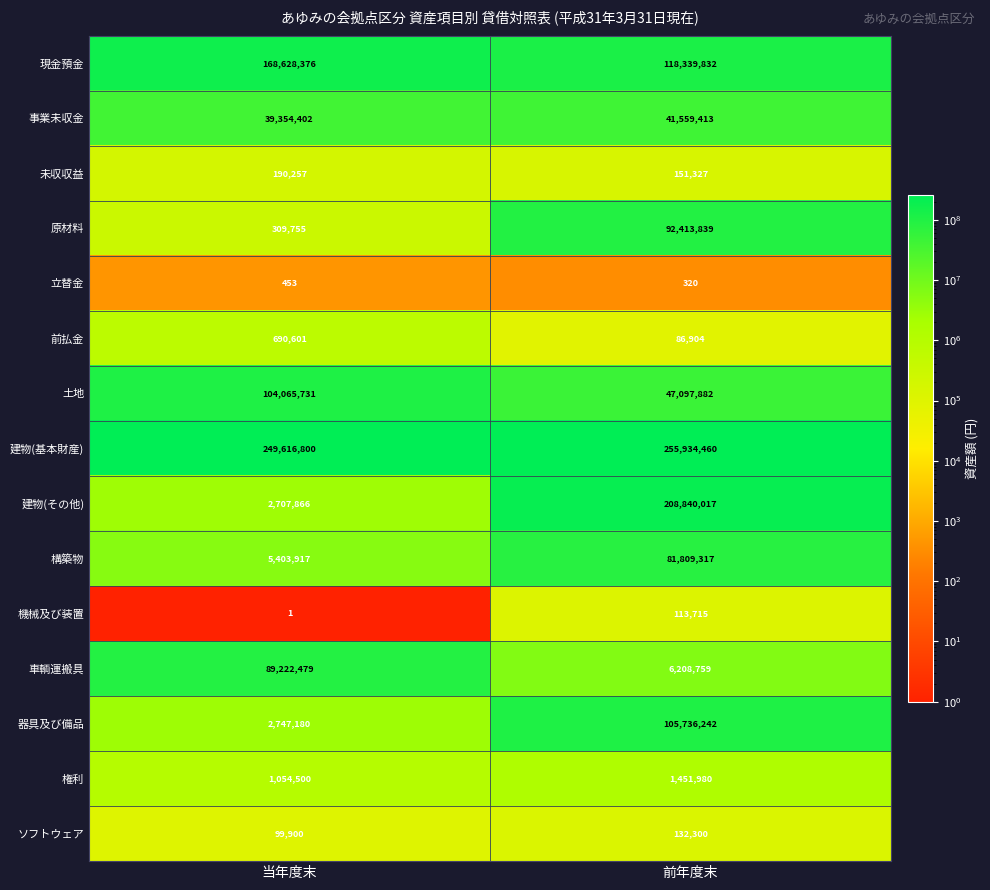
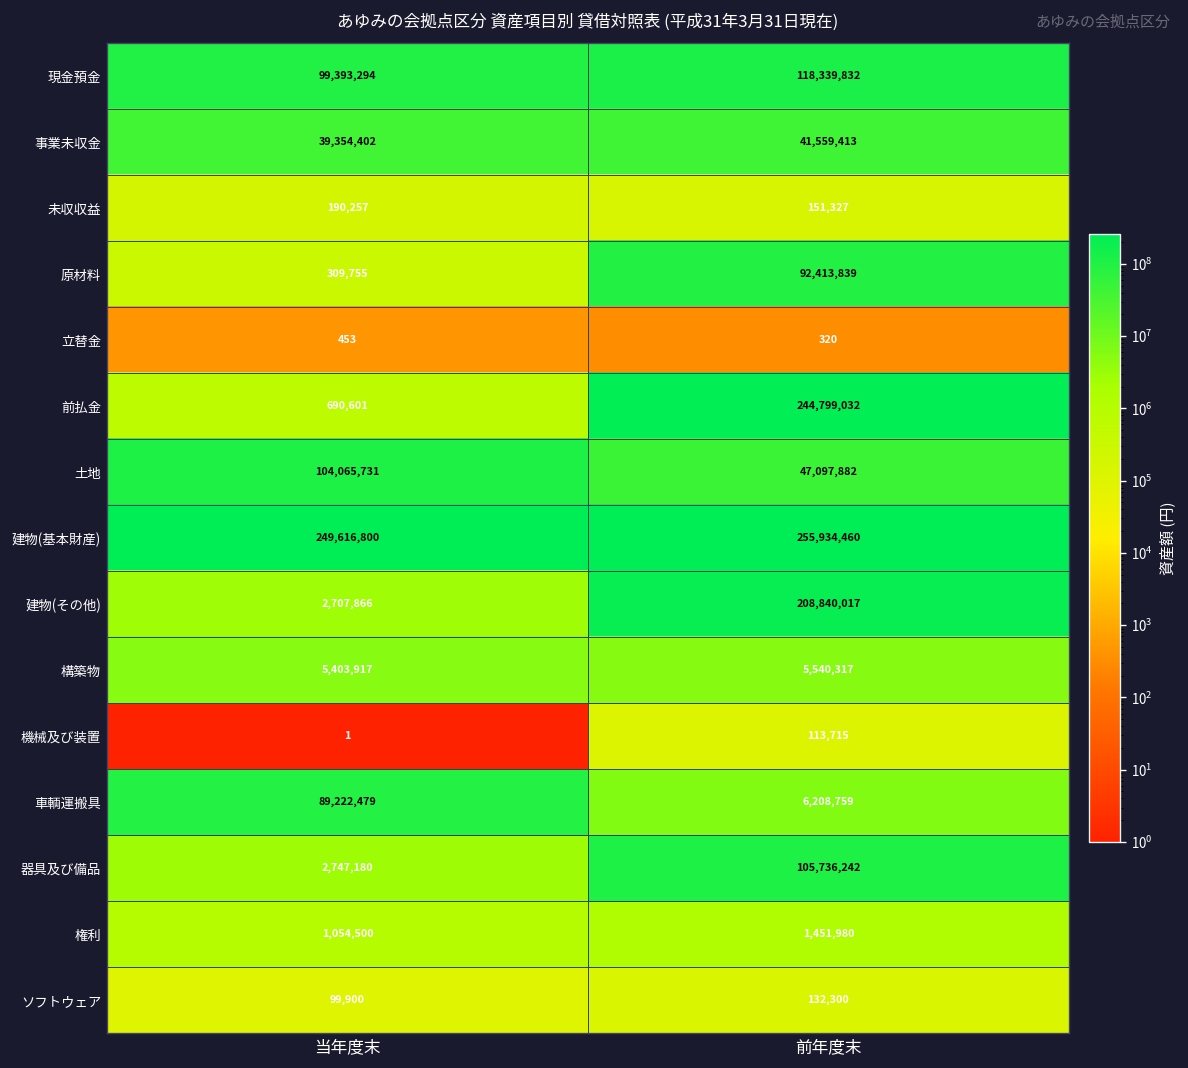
  {
    "現金預金": {
-     "当年度末": "168,628,376",
+     "当年度末": "99,393,294",
      "前年度末": "118,339,832"
    },
    "事業未収金": {
      "当年度末": "39,354,402",
      "前年度末": "41,559,413"
    },
    "未収収益": {
      "当年度末": "190,257",
      "前年度末": "151,327"
    },
    "原材料": {
      "当年度末": "309,755",
      "前年度末": "92,413,839"
    },
    "立替金": {
      "当年度末": "453",
      "前年度末": "320"
    },
    "前払金": {
      "当年度末": "690,601",
-     "前年度末": "86,904"
+     "前年度末": "244,799,032"
    },
    "土地": {
      "当年度末": "104,065,731",
      "前年度末": "47,097,882"
    },
    "建物(基本財産)": {
      "当年度末": "249,616,800",
      "前年度末": "255,934,460"
    },
    "建物(その他)": {
      "当年度末": "2,707,866",
      "前年度末": "208,840,017"
    },
    "構築物": {
      "当年度末": "5,403,917",
-     "前年度末": "81,809,317"
+     "前年度末": "5,540,317"
    },
    "機械及び装置": {
      "当年度末": "1",
      "前年度末": "113,715"
    },
    "車輌運搬具": {
      "当年度末": "89,222,479",
      "前年度末": "6,208,759"
    },
    "器具及び備品": {
      "当年度末": "2,747,180",
      "前年度末": "105,736,242"
    },
    "権利": {
      "当年度末": "1,054,500",
      "前年度末": "1,451,980"
    },
    "ソフトウェア": {
      "当年度末": "99,900",
      "前年度末": "132,300"
    }
  }
